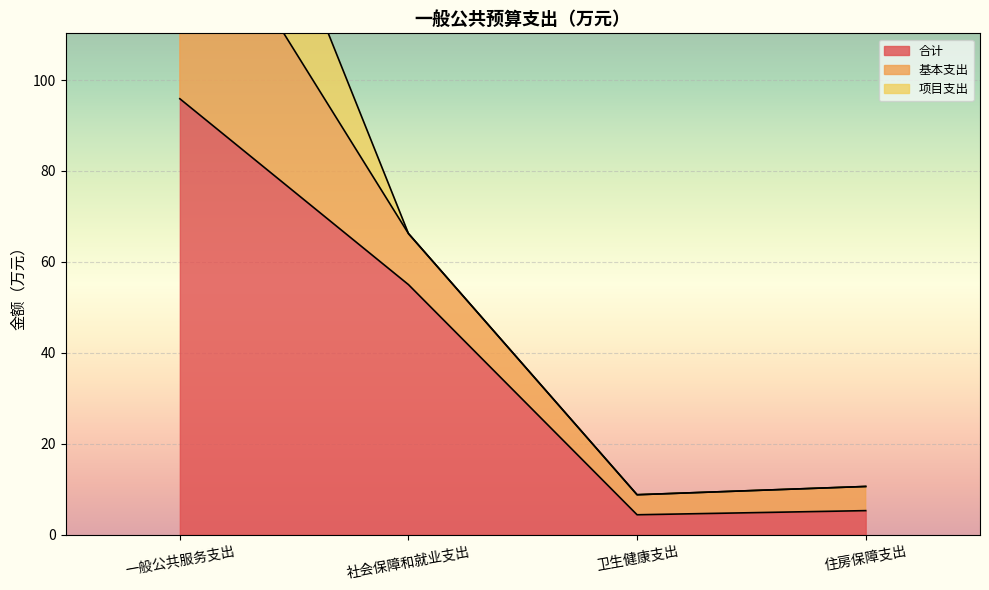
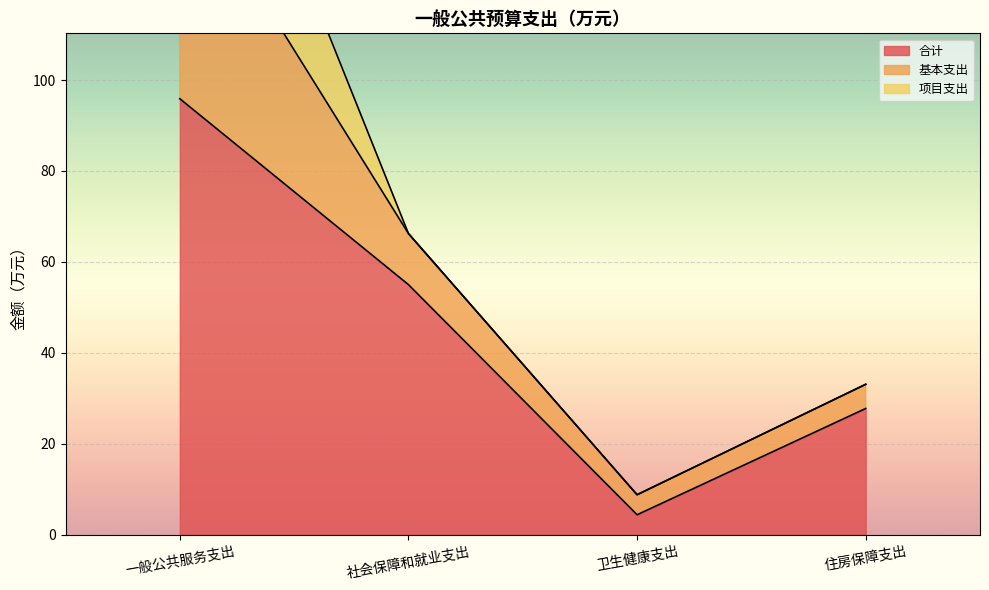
  {
    "合计": {
      "一般公共服务支出": 96,
      "社会保障和就业支出": 55,
      "卫生健康支出": 4,
-     "住房保障支出": 5
+     "住房保障支出": 28
    }
  }
